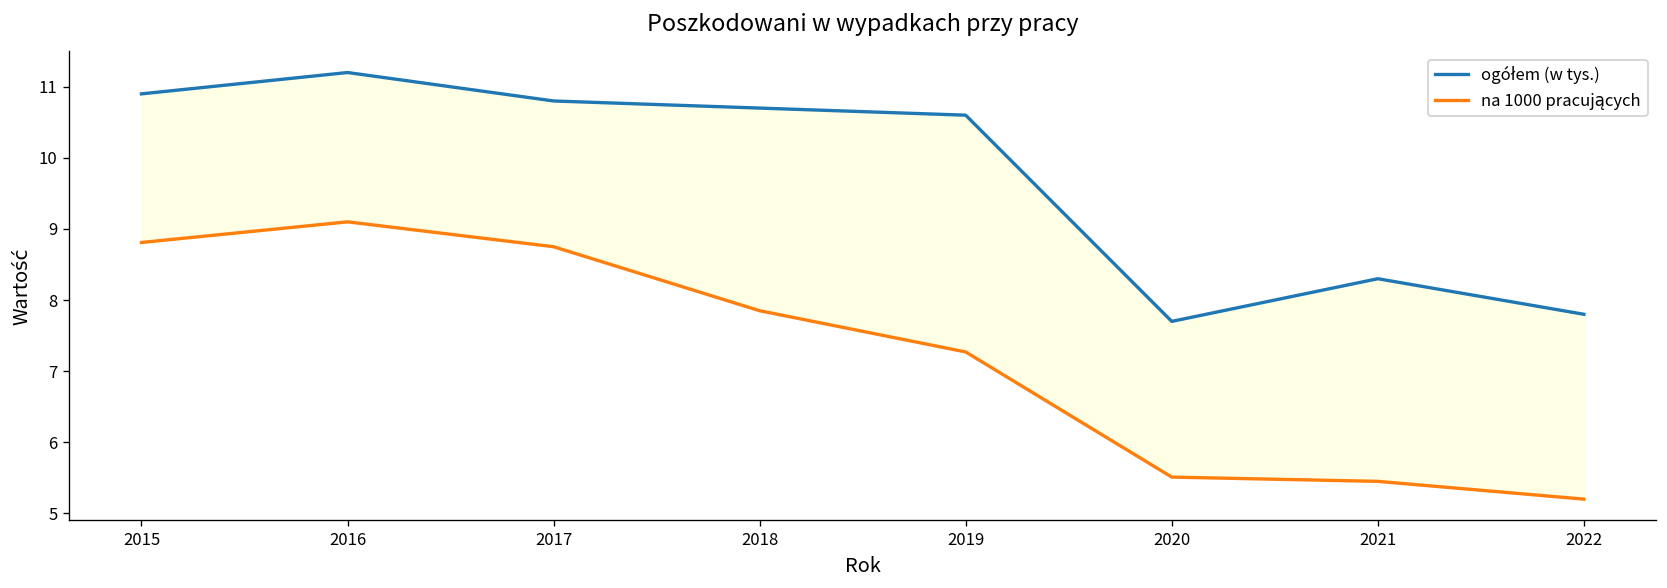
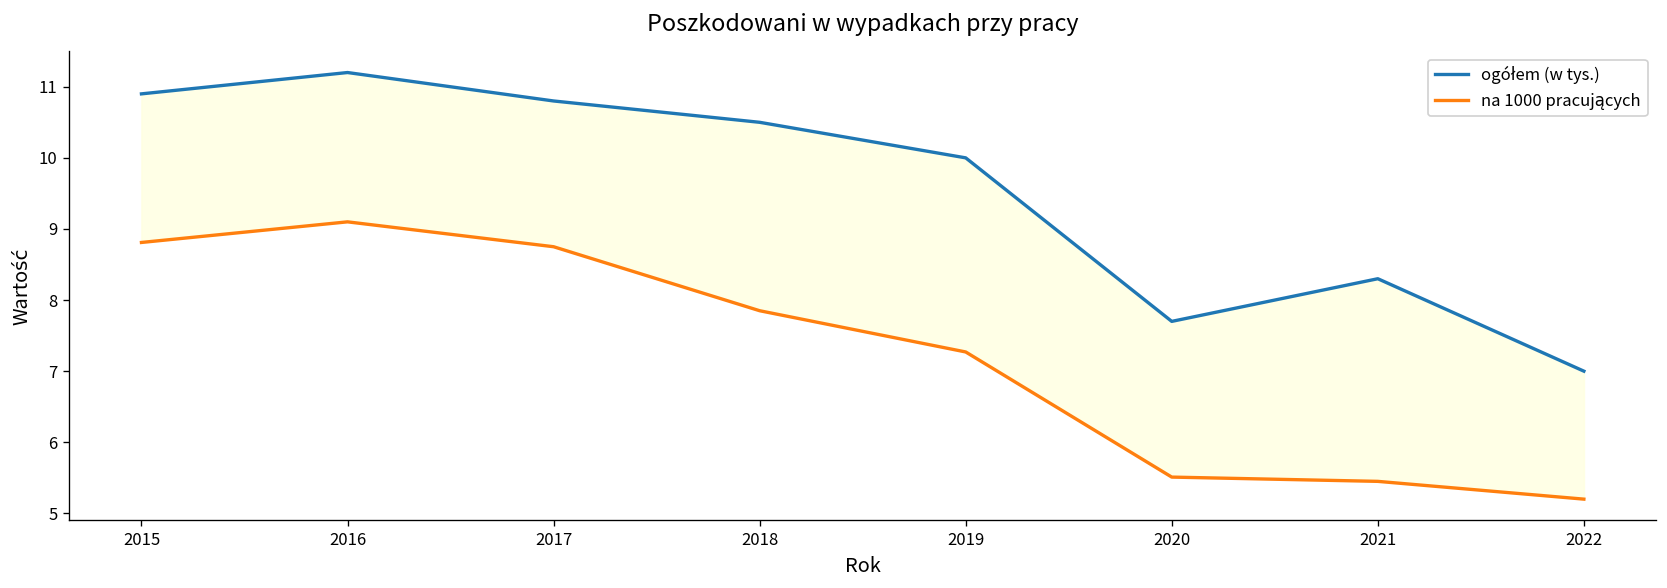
  {
    "ogółem (w tys.)": {
      "2015": 10.9,
      "2016": 11.2,
      "2017": 10.8,
-     "2018": 10.7,
-     "2019": 10.6,
+     "2018": 10.5,
+     "2019": 10.0,
      "2020": 7.7,
      "2021": 8.3,
-     "2022": 7.8
+     "2022": 7.0
    },
    "na 1000 pracujących": {
      "2015": 8.8,
      "2016": 9.1,
      "2017": 8.8,
      "2018": 7.9,
      "2019": 7.3,
      "2020": 5.5,
      "2021": 5.5,
      "2022": 5.2
    }
  }
